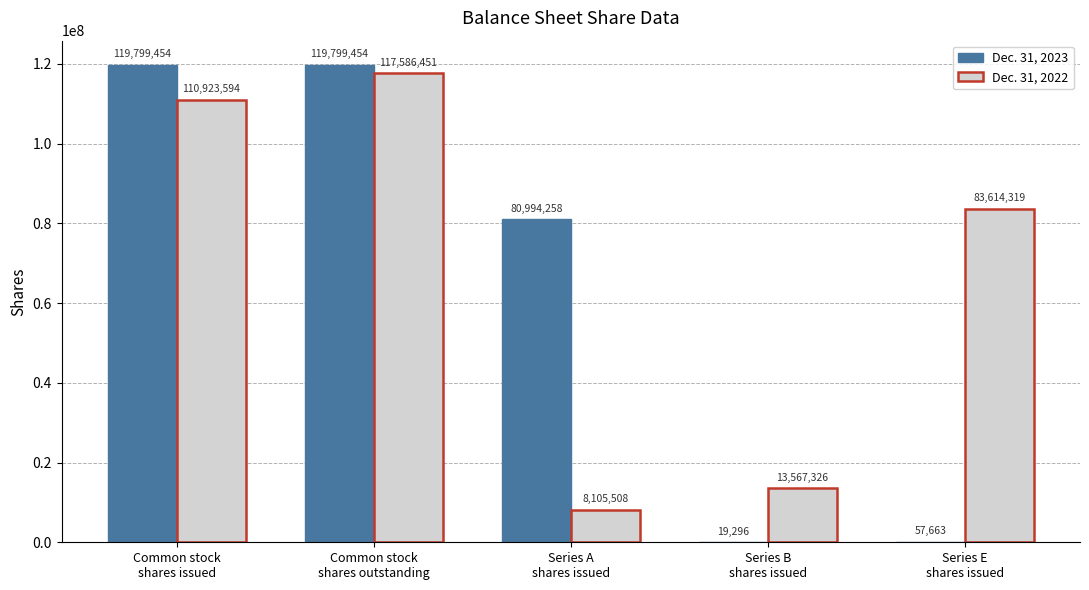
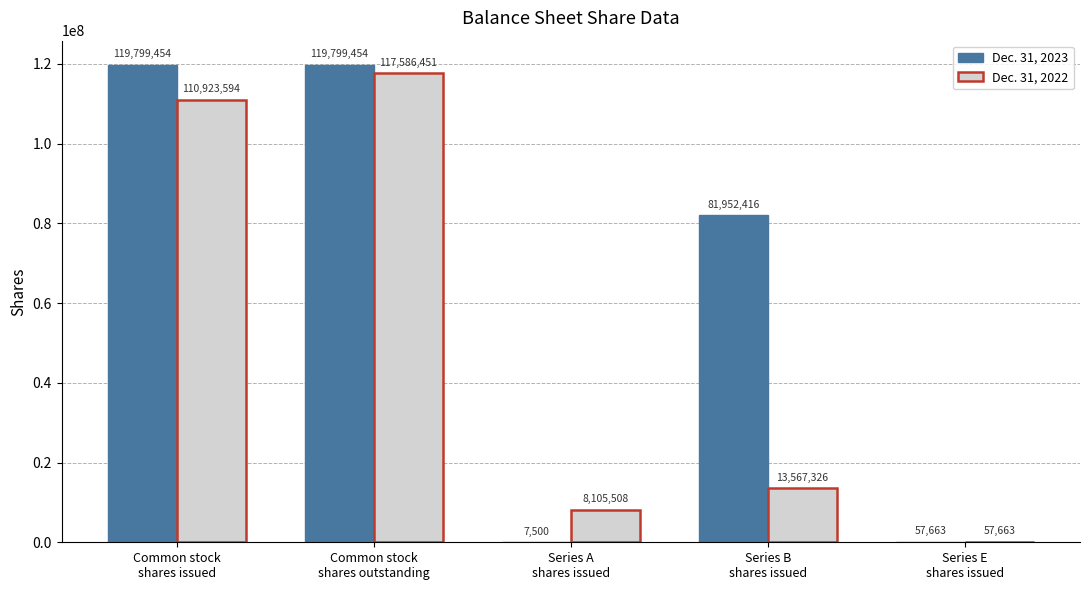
  {
    "Dec. 31, 2023": {
      "Common stock shares issued": "119,799,454",
      "Common stock shares outstanding": "119,799,454",
-     "Series A shares issued": "80,994,258",
-     "Series B shares issued": "19,296",
+     "Series A shares issued": "7,500",
+     "Series B shares issued": "81,952,416",
      "Series E shares issued": "57,663"
    },
    "Dec. 31, 2022": {
      "Common stock shares issued": "110,923,594",
      "Common stock shares outstanding": "117,586,451",
      "Series A shares issued": "8,105,508",
      "Series B shares issued": "13,567,326",
-     "Series E shares issued": "83,614,319"
+     "Series E shares issued": "57,663"
    }
  }
